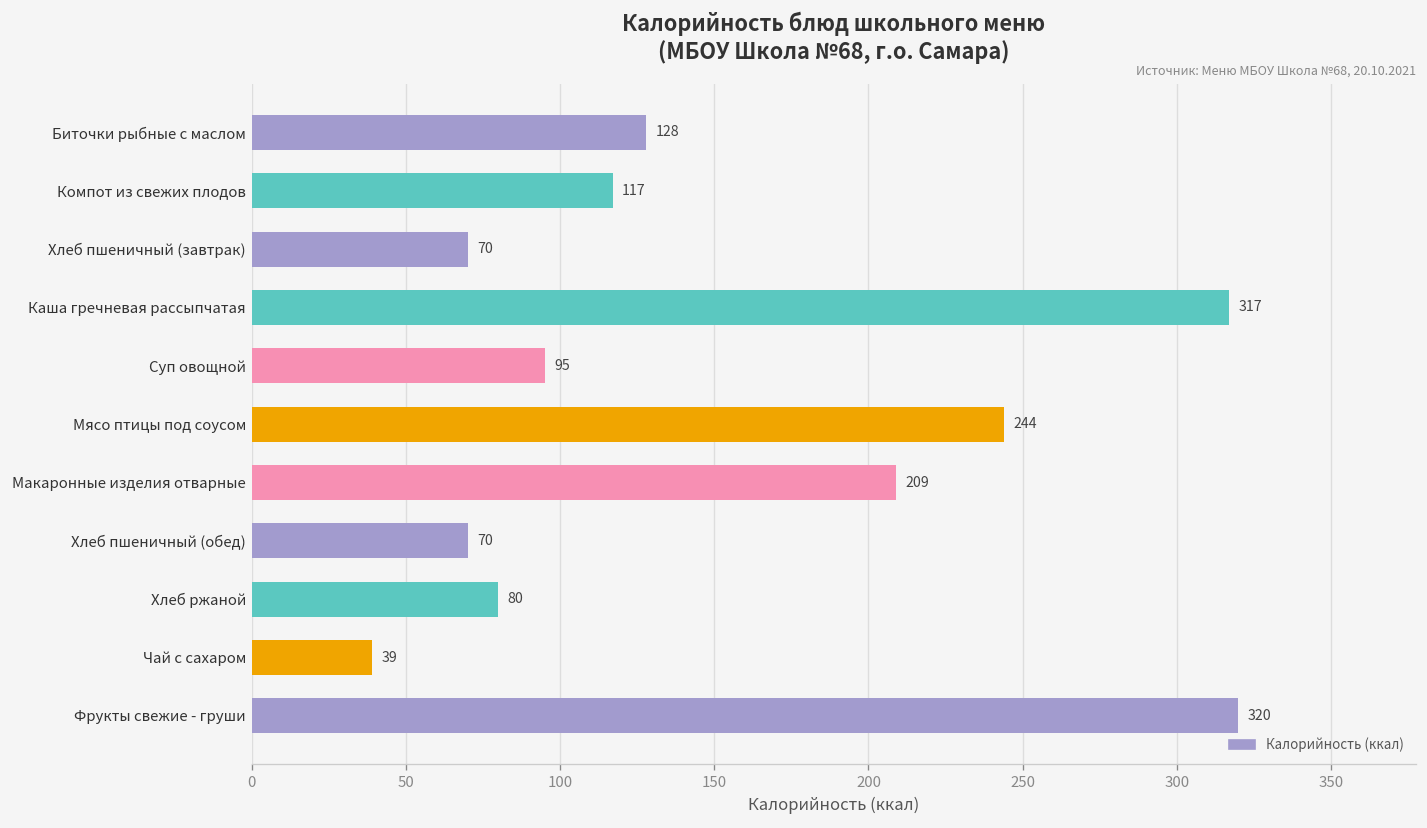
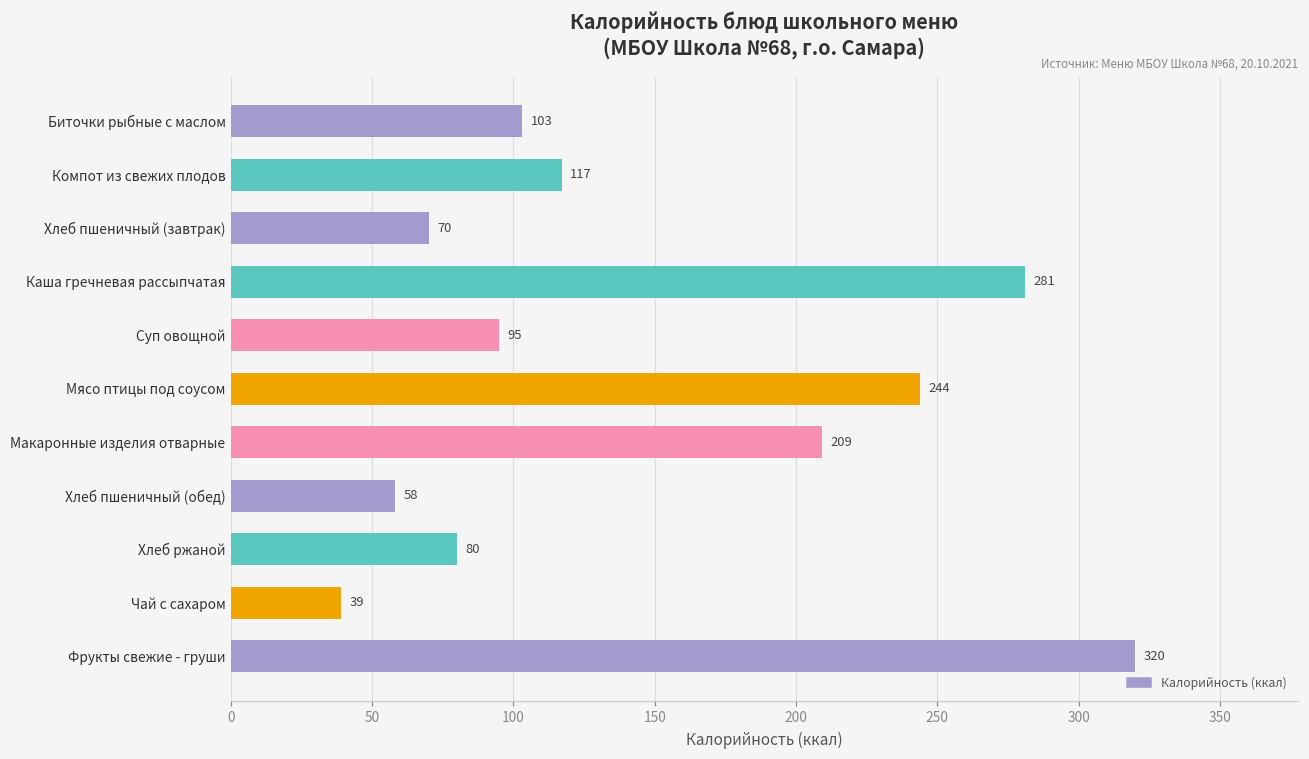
  {
-   "Биточки рыбные с маслом": 128,
+   "Биточки рыбные с маслом": 103,
    "Компот из свежих плодов": 117,
    "Хлеб пшеничный (завтрак)": 70,
-   "Каша гречневая рассыпчатая": 317,
+   "Каша гречневая рассыпчатая": 281,
    "Суп овощной": 95,
    "Мясо птицы под соусом": 244,
    "Макаронные изделия отварные": 209,
-   "Хлеб пшеничный (обед)": 70,
+   "Хлеб пшеничный (обед)": 58,
    "Хлеб ржаной": 80,
    "Чай с сахаром": 39,
    "Фрукты свежие - груши": 320
  }
